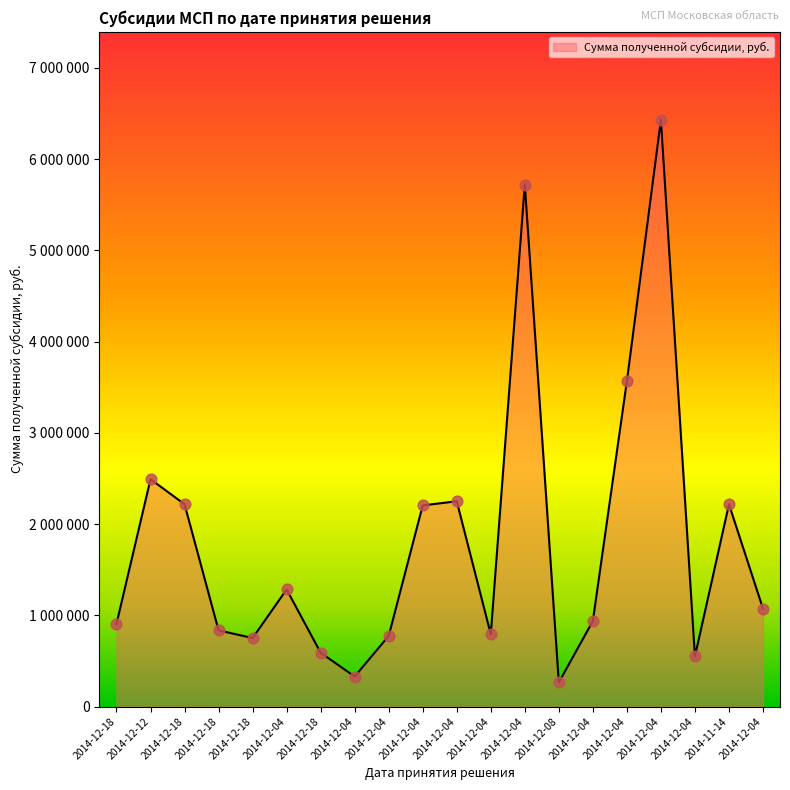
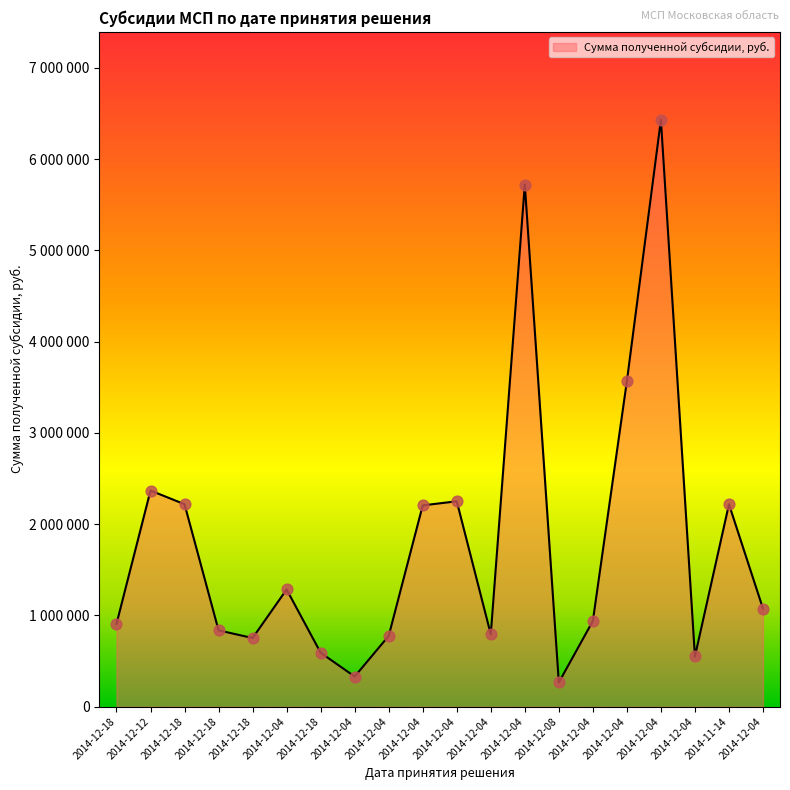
  {
-   "2014-12-12": 2500000,
+   "2014-12-12": 2400000,
    "2014-12-08": 300000,
    "2014-11-14": 2200000
  }
